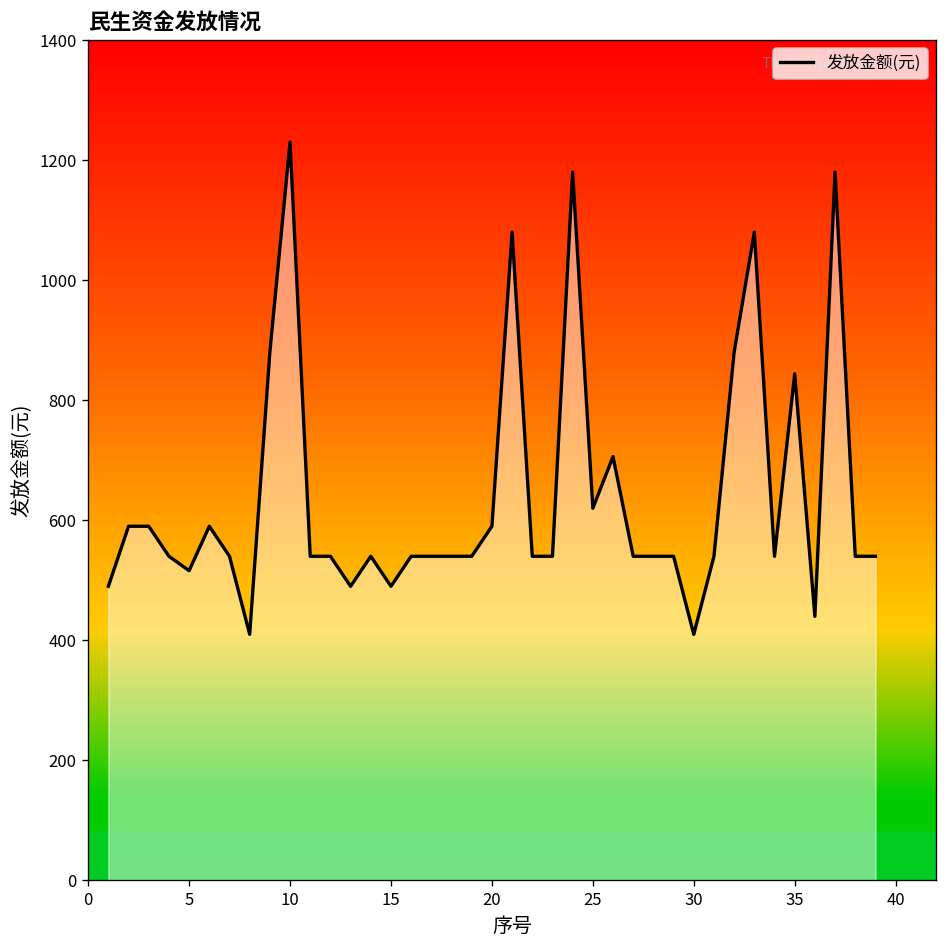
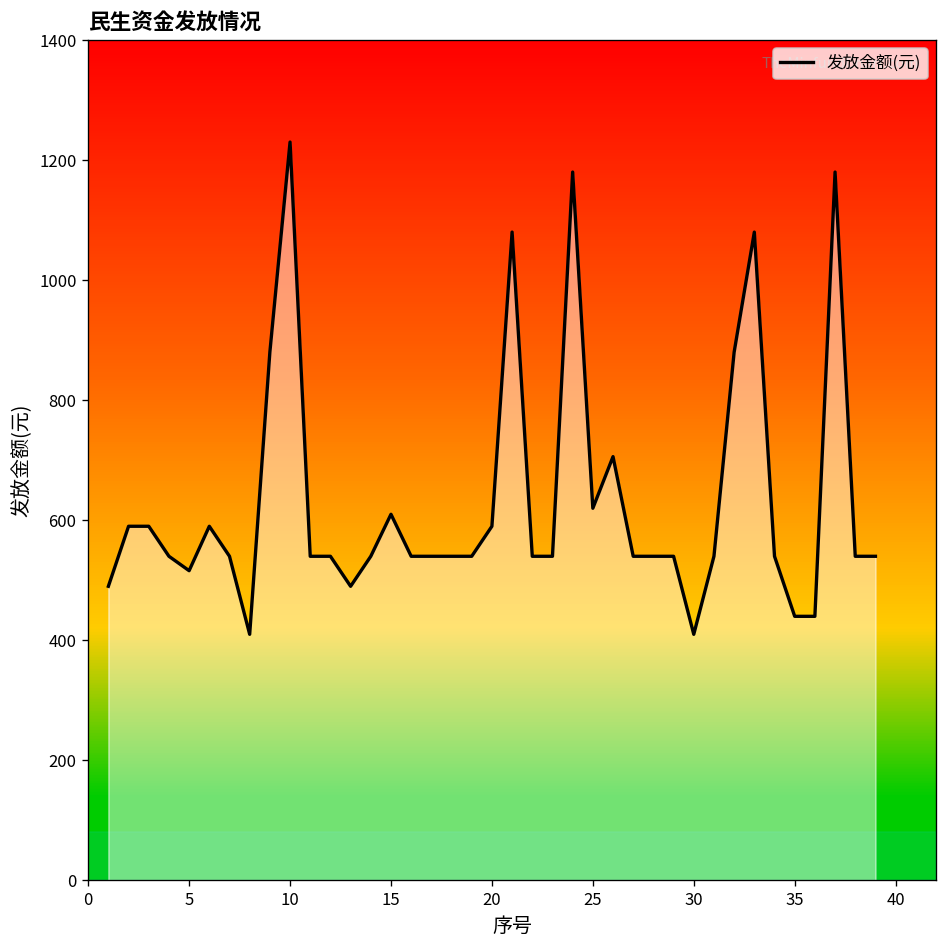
  {
    "5": 520,
    "10": 1230,
-   "15": 490,
+   "15": 610,
    "20": 590,
    "25": 620,
    "30": 410,
-   "35": 840
+   "35": 440
  }
